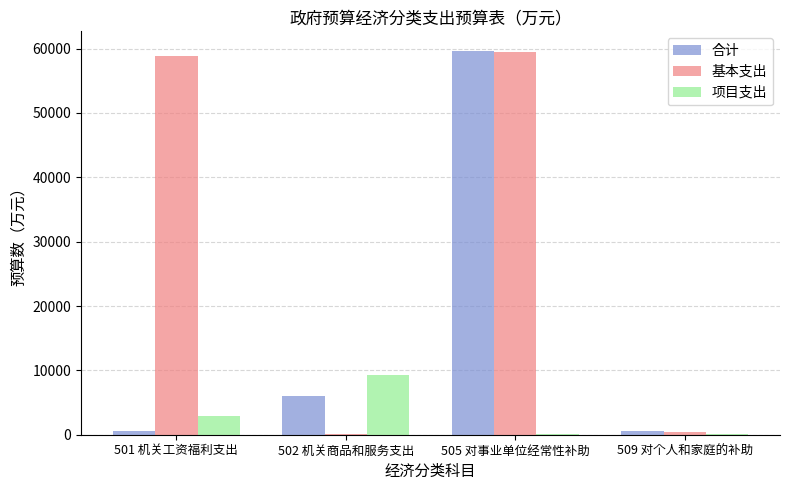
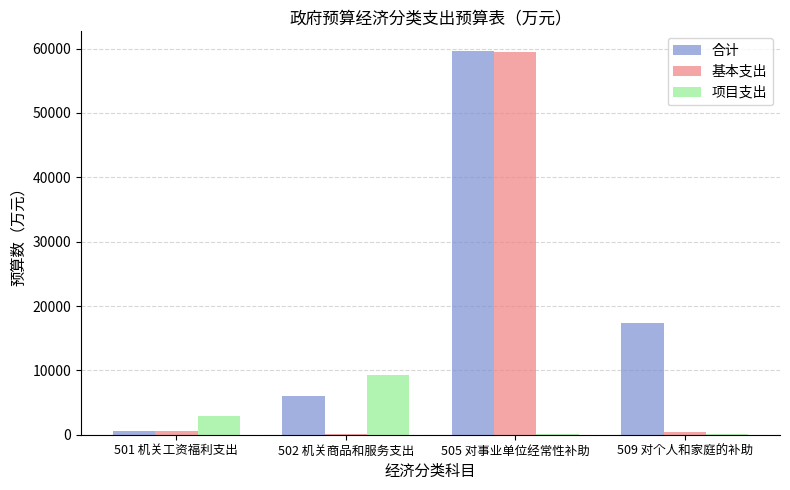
  {
    "合计": {
      "501 机关工资福利支出": 1000,
      "502 机关商品和服务支出": 6000,
      "505 对事业单位经常性补助": 60000,
-     "509 对个人和家庭的补助": 1000
+     "509 对个人和家庭的补助": 17000
    },
    "基本支出": {
-     "501 机关工资福利支出": 59000,
+     "501 机关工资福利支出": 1000,
      "505 对事业单位经常性补助": 60000,
      "509 对个人和家庭的补助": 0
    },
    "项目支出": {
      "501 机关工资福利支出": 3000,
      "502 机关商品和服务支出": 9000
    }
  }
